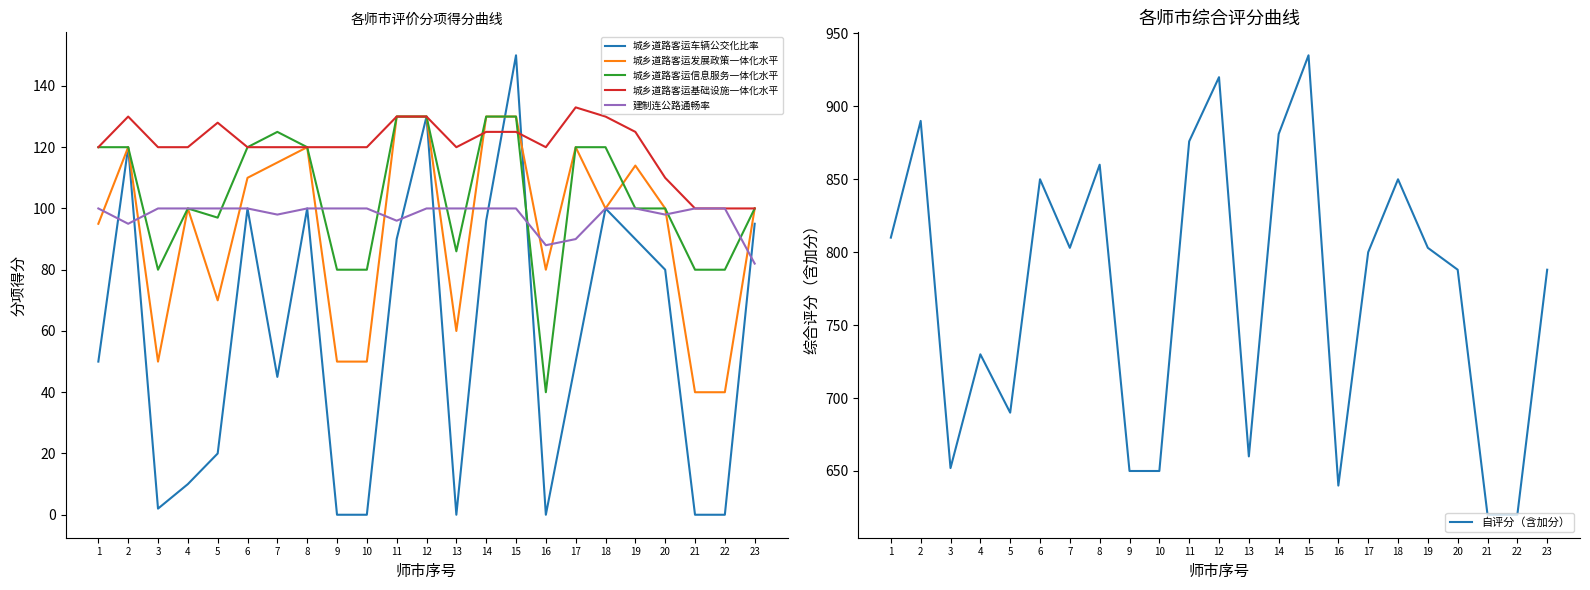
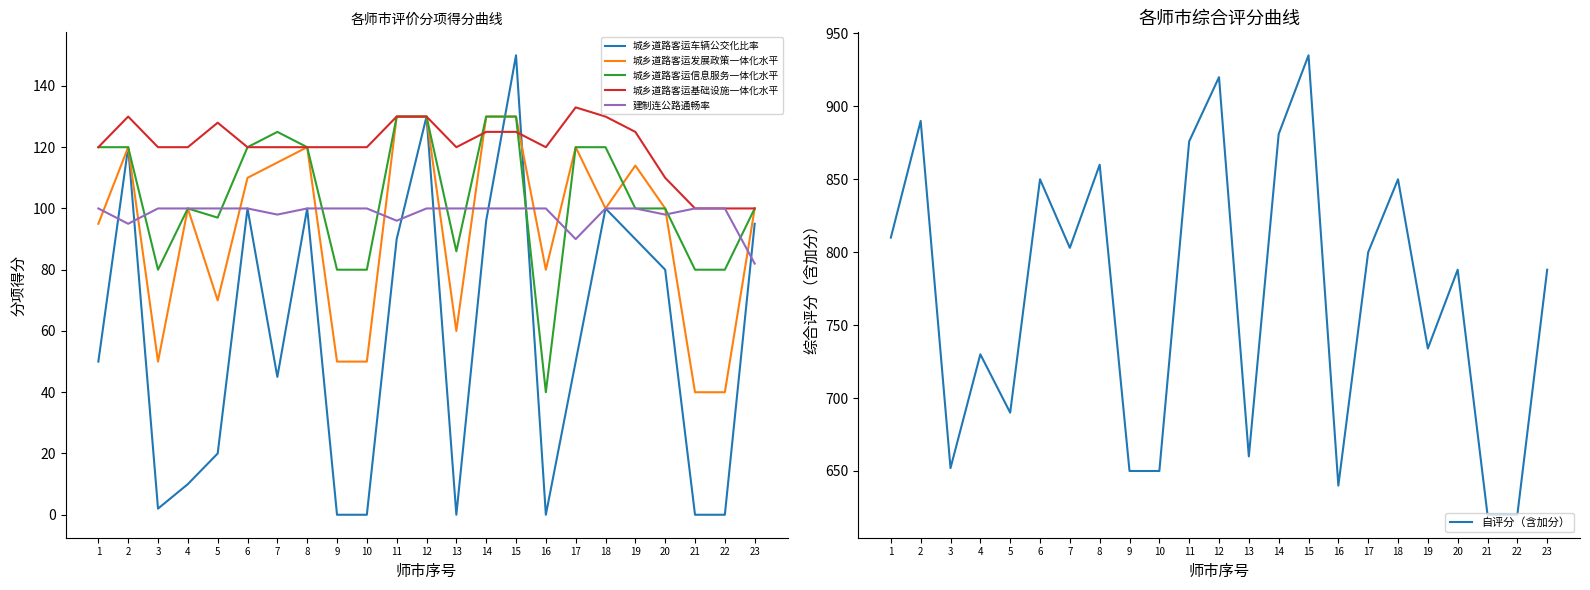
  {
    "各师市评价分项得分曲线": {
      "城乡道路客运车辆公交化比率": {
        "1": 50,
        "3": 2,
        "4": 10,
        "5": 20,
        "7": 45,
        "9": 0,
        "10": 0,
        "11": 90,
        "13": 0,
        "14": 96,
        "15": 150,
        "16": 0,
        "17": 50,
        "19": 90,
        "20": 80,
        "21": 0,
        "22": 0,
        "23": 95
      },
      "城乡道路客运发展政策一体化水平": {
        "1": 95,
        "3": 50,
        "5": 70,
        "6": 110,
        "7": 115,
        "9": 50,
        "10": 50,
        "13": 60,
        "16": 80,
        "19": 114,
        "21": 40,
        "22": 40
      },
      "城乡道路客运信息服务一体化水平": {
        "3": 80,
        "5": 97,
        "7": 125,
        "9": 80,
        "10": 80,
        "13": 86,
        "16": 40,
        "18": 120,
        "21": 80,
        "22": 80
      },
      "城乡道路客运基础设施一体化水平": {
        "2": 130,
        "3": 120,
        "4": 120,
        "5": 128,
        "7": 120,
        "9": 120,
        "10": 120,
        "13": 120,
        "14": 125,
        "15": 125,
        "16": 120,
        "17": 133,
        "18": 130,
        "19": 125,
        "20": 110
      },
      "建制连公路通畅率": {
        "1": 100,
        "2": 95,
        "3": 100,
        "5": 100,
        "7": 98,
        "9": 100,
        "10": 100,
        "11": 96,
        "12": 100,
        "13": 100,
        "14": 100,
        "15": 100,
-       "16": 88,
+       "16": 100,
        "17": 90,
        "20": 98,
        "23": 82
      }
    },
    "各师市综合评分曲线": {
      "1": 810,
      "2": 890,
      "3": 652,
      "4": 730,
      "5": 690,
      "6": 850,
      "7": 803,
      "8": 860,
      "9": 650,
      "10": 650,
      "11": 876,
      "12": 920,
      "13": 660,
      "14": 881,
      "15": 935,
      "16": 640,
      "17": 800,
      "18": 850,
-     "19": 803,
+     "19": 734,
      "20": 788,
      "23": 788
    }
  }
